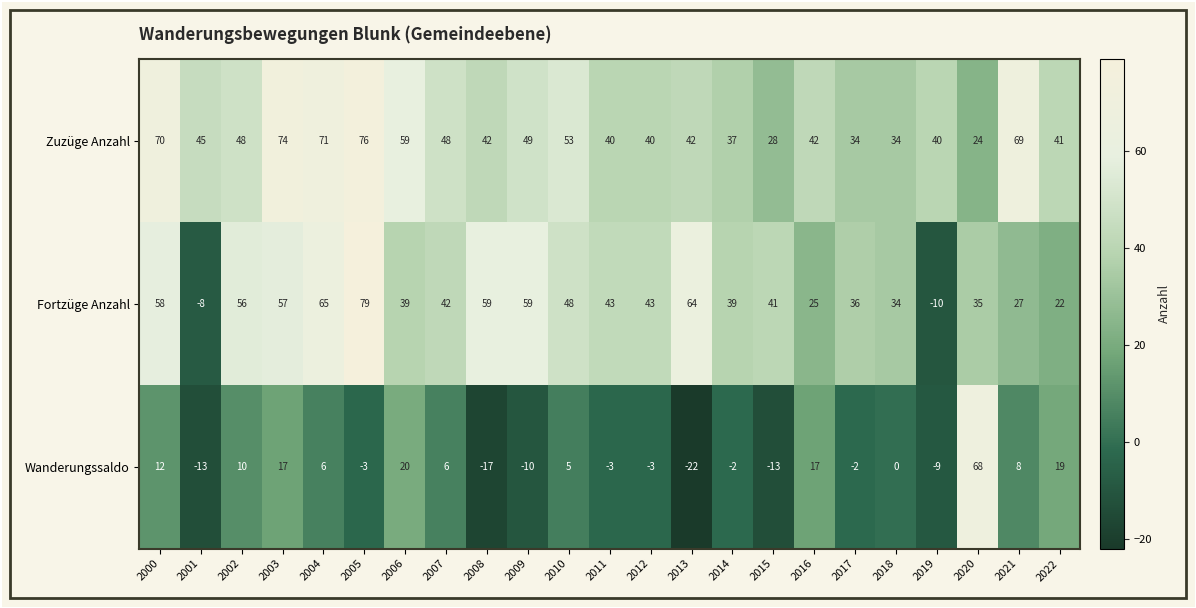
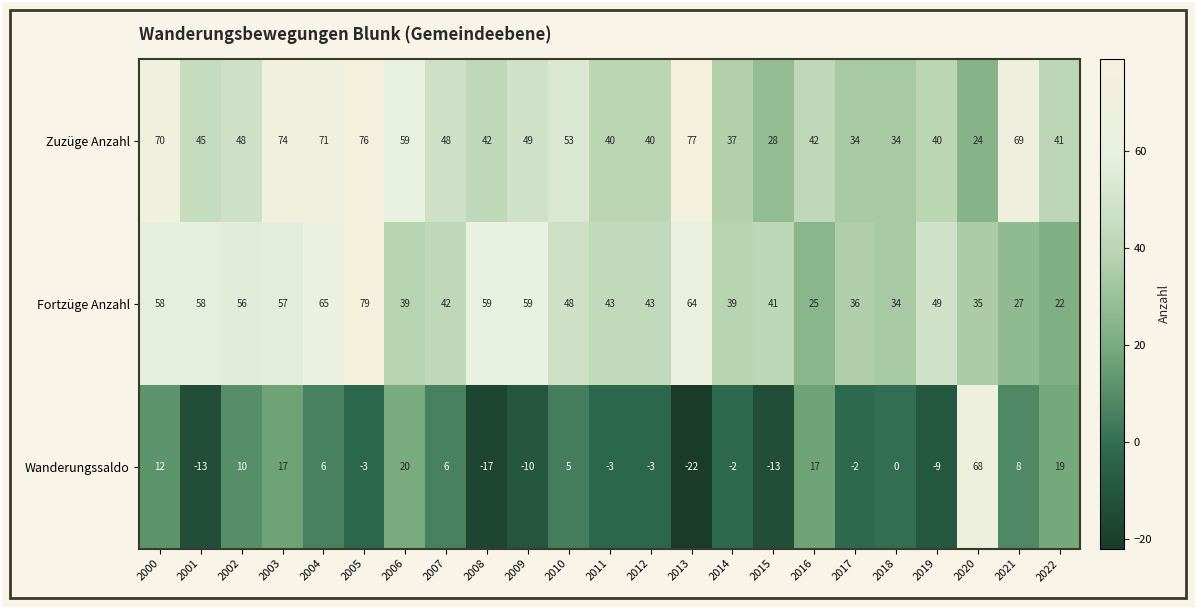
  {
    "Zuzüge Anzahl": {
      "2000": 70,
      "2001": 45,
      "2002": 48,
      "2003": 74,
      "2004": 71,
      "2005": 76,
      "2006": 59,
      "2007": 48,
      "2008": 42,
      "2009": 49,
      "2010": 53,
      "2011": 40,
      "2012": 40,
-     "2013": 42,
+     "2013": 77,
      "2014": 37,
      "2015": 28,
      "2016": 42,
      "2017": 34,
      "2018": 34,
      "2019": 40,
      "2020": 24,
      "2021": 69,
      "2022": 41
    },
    "Fortzüge Anzahl": {
      "2000": 58,
-     "2001": -8,
+     "2001": 58,
      "2002": 56,
      "2003": 57,
      "2004": 65,
      "2005": 79,
      "2006": 39,
      "2007": 42,
      "2008": 59,
      "2009": 59,
      "2010": 48,
      "2011": 43,
      "2012": 43,
      "2013": 64,
      "2014": 39,
      "2015": 41,
      "2016": 25,
      "2017": 36,
      "2018": 34,
-     "2019": -10,
+     "2019": 49,
      "2020": 35,
      "2021": 27,
      "2022": 22
    },
    "Wanderungssaldo": {
      "2000": 12,
      "2001": -13,
      "2002": 10,
      "2003": 17,
      "2004": 6,
      "2005": -3,
      "2006": 20,
      "2007": 6,
      "2008": -17,
      "2009": -10,
      "2010": 5,
      "2011": -3,
      "2012": -3,
      "2013": -22,
      "2014": -2,
      "2015": -13,
      "2016": 17,
      "2017": -2,
      "2018": 0,
      "2019": -9,
      "2020": 68,
      "2021": 8,
      "2022": 19
    }
  }
